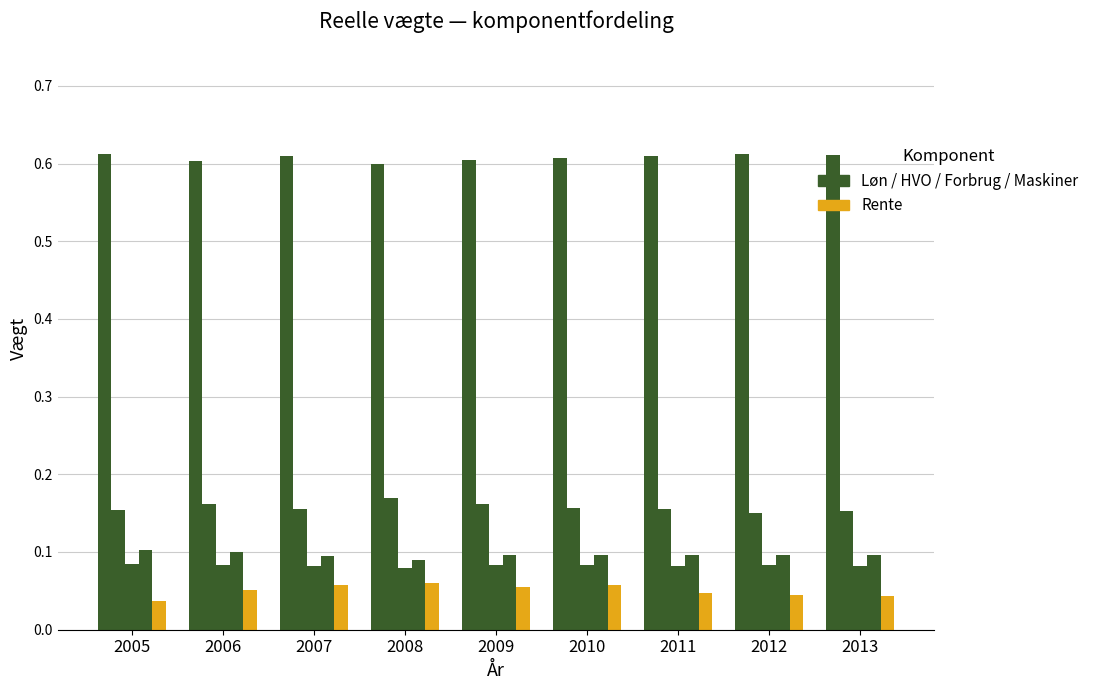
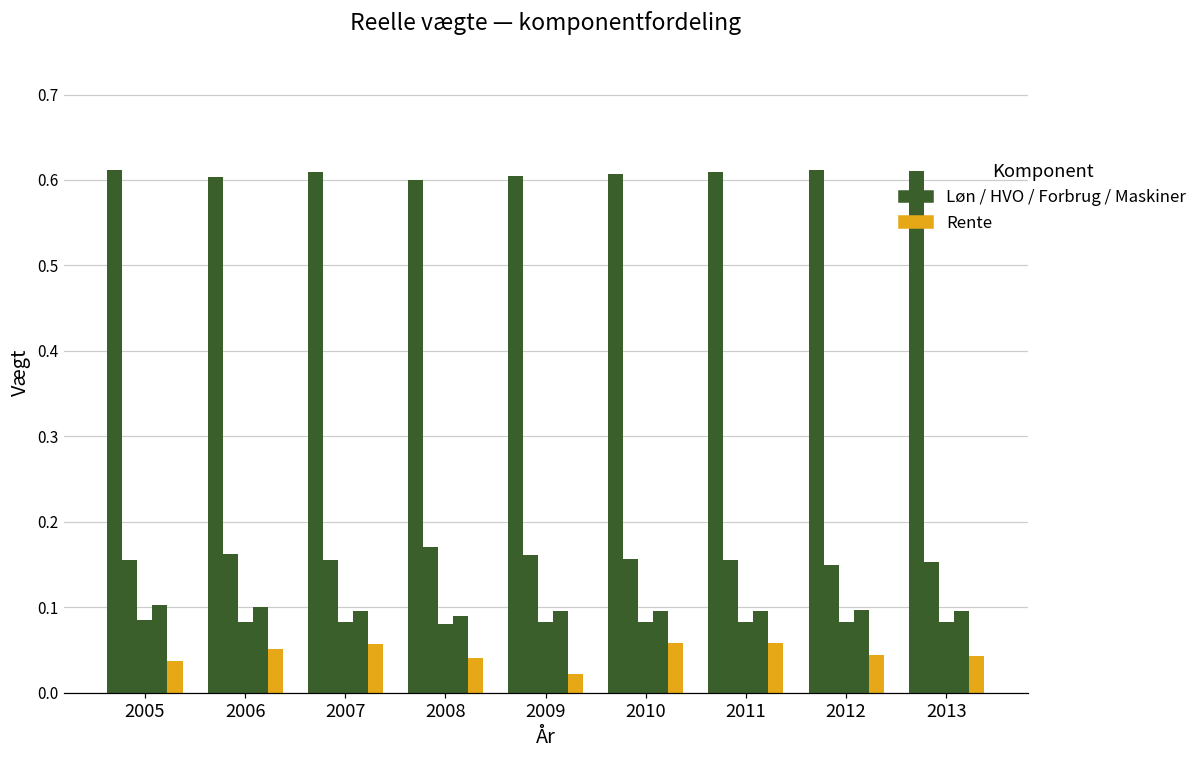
  {
    "Rente": {
      "2005": 0.04,
      "2006": 0.05,
      "2007": 0.06,
-     "2008": 0.06,
-     "2009": 0.06,
+     "2008": 0.04,
+     "2009": 0.02,
      "2010": 0.06,
-     "2011": 0.05,
+     "2011": 0.06,
      "2012": 0.04,
      "2013": 0.04
    }
  }
